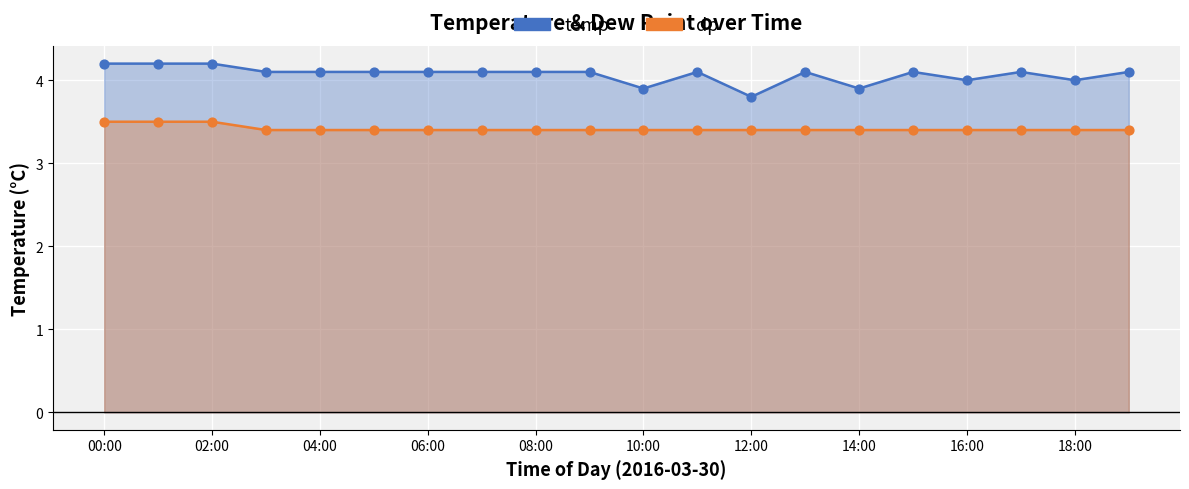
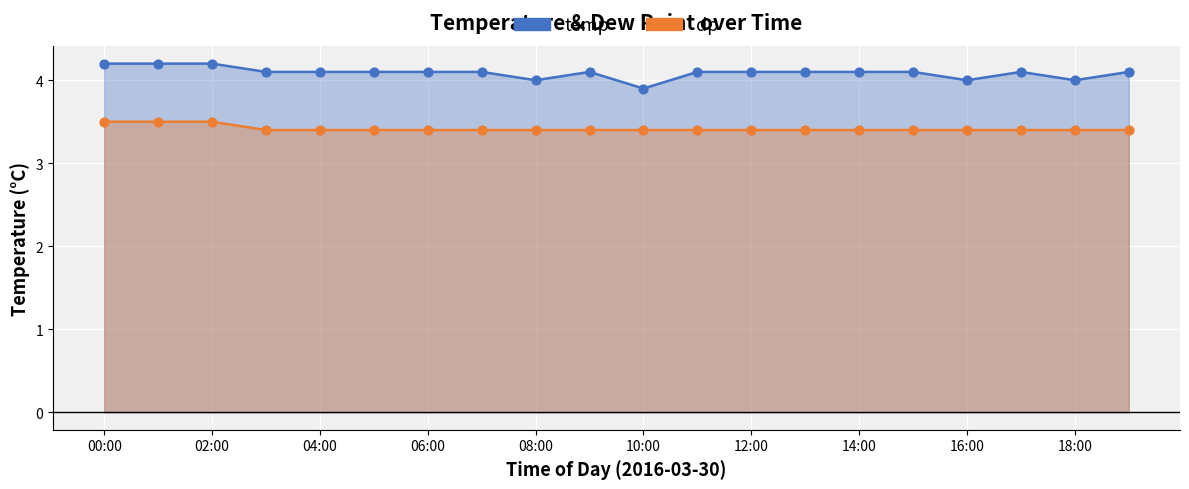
  {
    "temp": {
      "00:00": 4.2,
      "02:00": 4.2,
      "04:00": 4.1,
      "06:00": 4.1,
-     "08:00": 4.1,
+     "08:00": 4.0,
      "10:00": 3.9,
-     "12:00": 3.8,
-     "14:00": 3.9,
+     "12:00": 4.1,
+     "14:00": 4.1,
      "16:00": 4.0,
      "18:00": 4.0
    },
    "dp": {
      "00:00": 3.5,
      "02:00": 3.5,
      "04:00": 3.4,
      "06:00": 3.4,
      "08:00": 3.4,
      "10:00": 3.4,
      "12:00": 3.4,
      "14:00": 3.4,
      "16:00": 3.4,
      "18:00": 3.4
    }
  }
